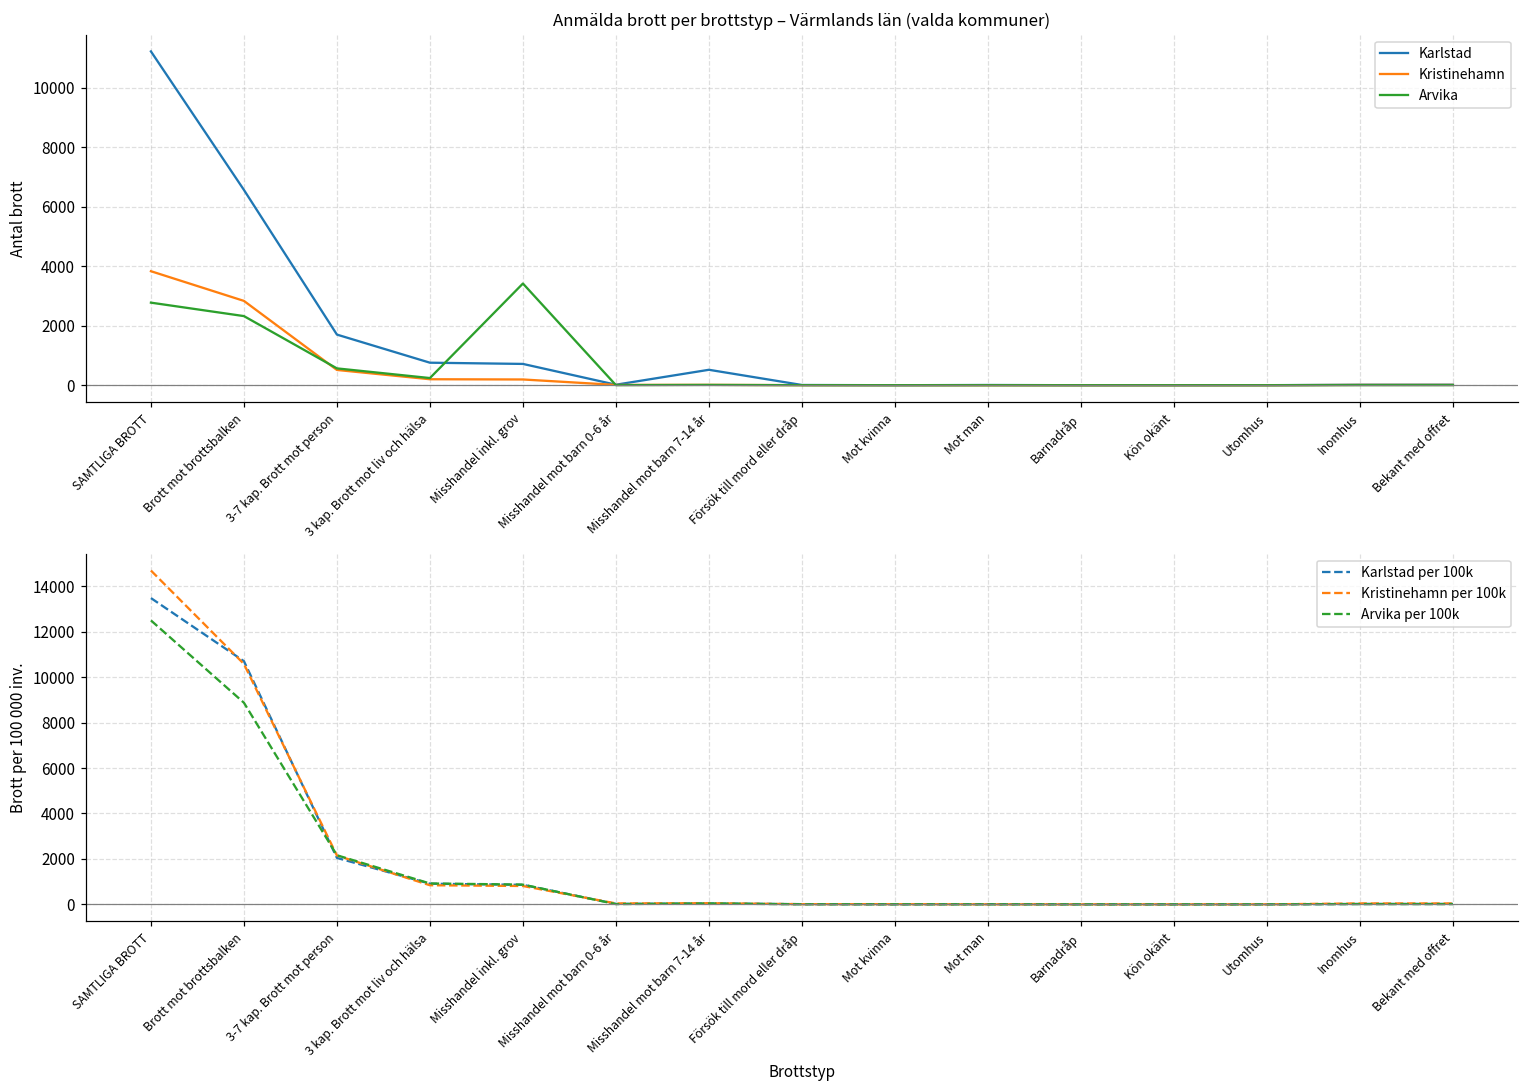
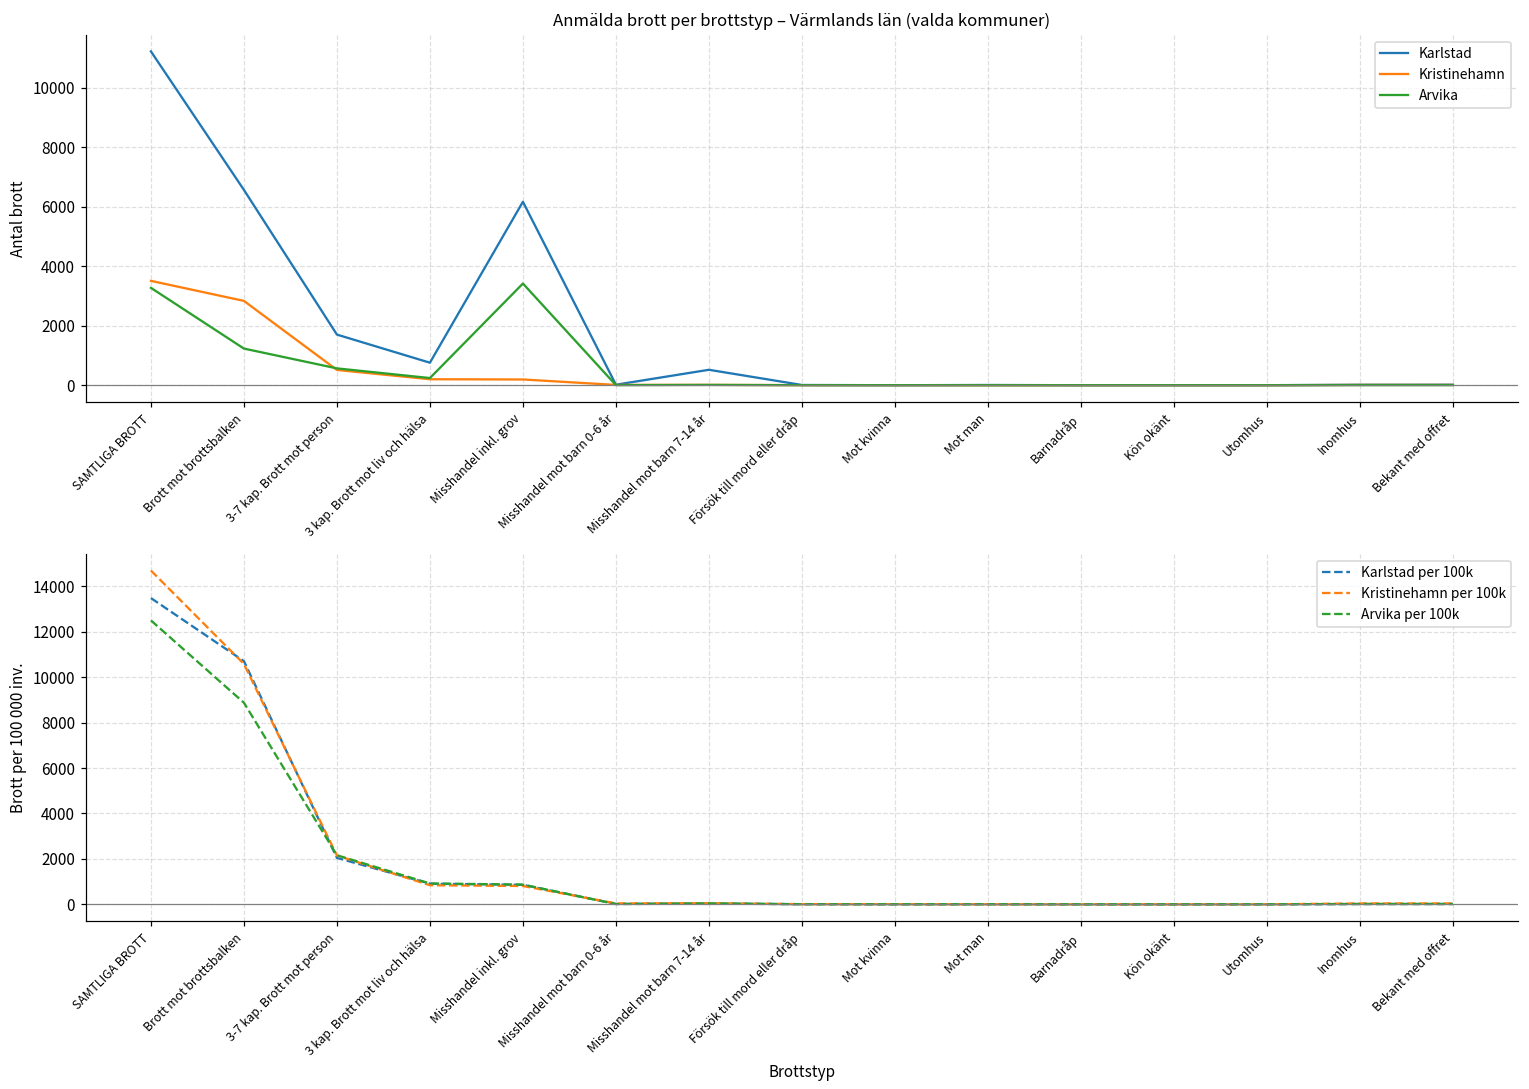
  {
    "Anmälda brott per brottstyp – Värmlands län (valda kommuner)": {
      "Karlstad": {
        "SAMTLIGA BROTT": 11200,
        "Brott mot brottsbalken": 6600,
        "3-7 kap. Brott mot person": 1700,
        "3 kap. Brott mot liv och hälsa": 800,
-       "Misshandel inkl. grov": 700,
+       "Misshandel inkl. grov": 6200,
        "Misshandel mot barn 7-14 år": 500
      },
      "Kristinehamn": {
-       "SAMTLIGA BROTT": 3800,
+       "SAMTLIGA BROTT": 3500,
        "Brott mot brottsbalken": 2800,
        "Misshandel inkl. grov": 200
      },
      "Arvika": {
-       "SAMTLIGA BROTT": 2800,
-       "Brott mot brottsbalken": 2300,
+       "SAMTLIGA BROTT": 3300,
+       "Brott mot brottsbalken": 1200,
        "Misshandel inkl. grov": 3400
      }
    }
  }
